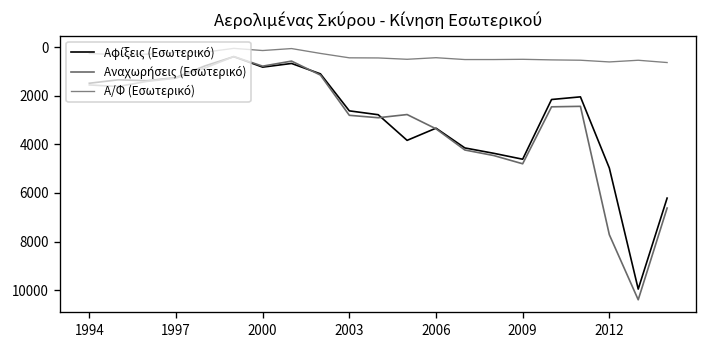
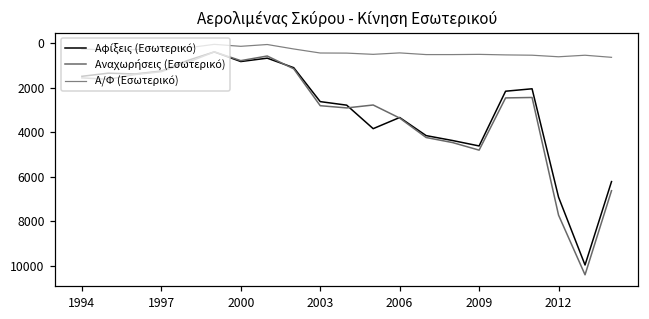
  {
    "Αφίξεις (Εσωτερικό)": {
      "2003": 2600,
      "2009": 4600,
-     "2012": 5000
+     "2012": 6900
    }
  }
